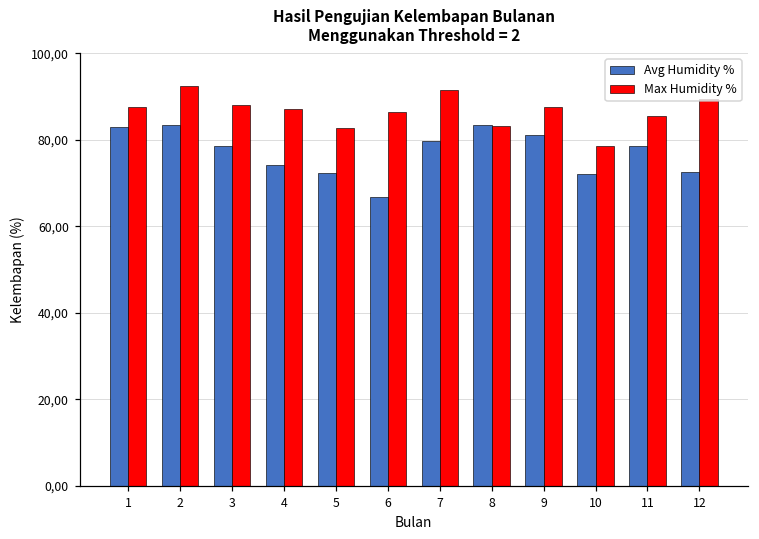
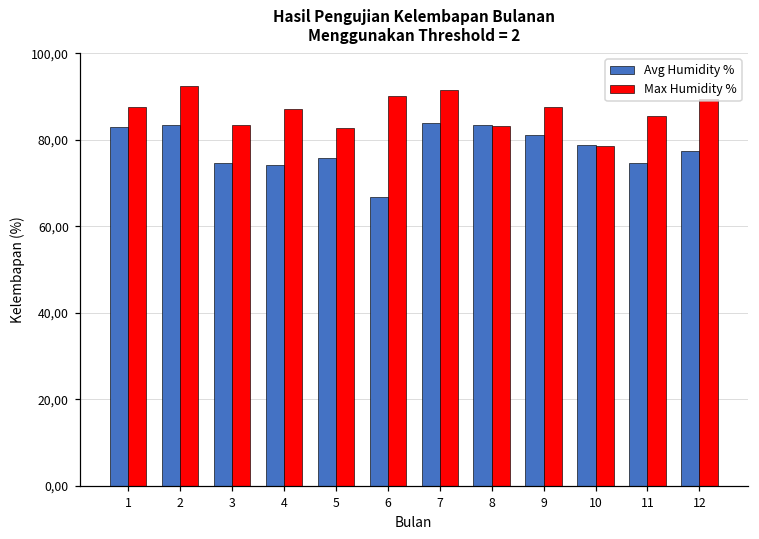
  {
    "Avg Humidity %": {
      "1": 8300,
      "2": 8300,
-     "3": 7900,
+     "3": 7500,
      "4": 7400,
-     "5": 7200,
+     "5": 7600,
      "6": 6700,
-     "7": 8000,
+     "7": 8400,
      "8": 8300,
      "9": 8100,
-     "10": 7200,
-     "11": 7900,
-     "12": 7300
+     "10": 7900,
+     "11": 7500,
+     "12": 7700
    },
    "Max Humidity %": {
      "1": 8800,
      "2": 9200,
-     "3": 8800,
+     "3": 8300,
      "4": 8700,
      "5": 8300,
-     "6": 8600,
+     "6": 9000,
      "7": 9100,
      "8": 8300,
      "9": 8800,
      "10": 7900,
      "11": 8500,
      "12": 8900
    }
  }
